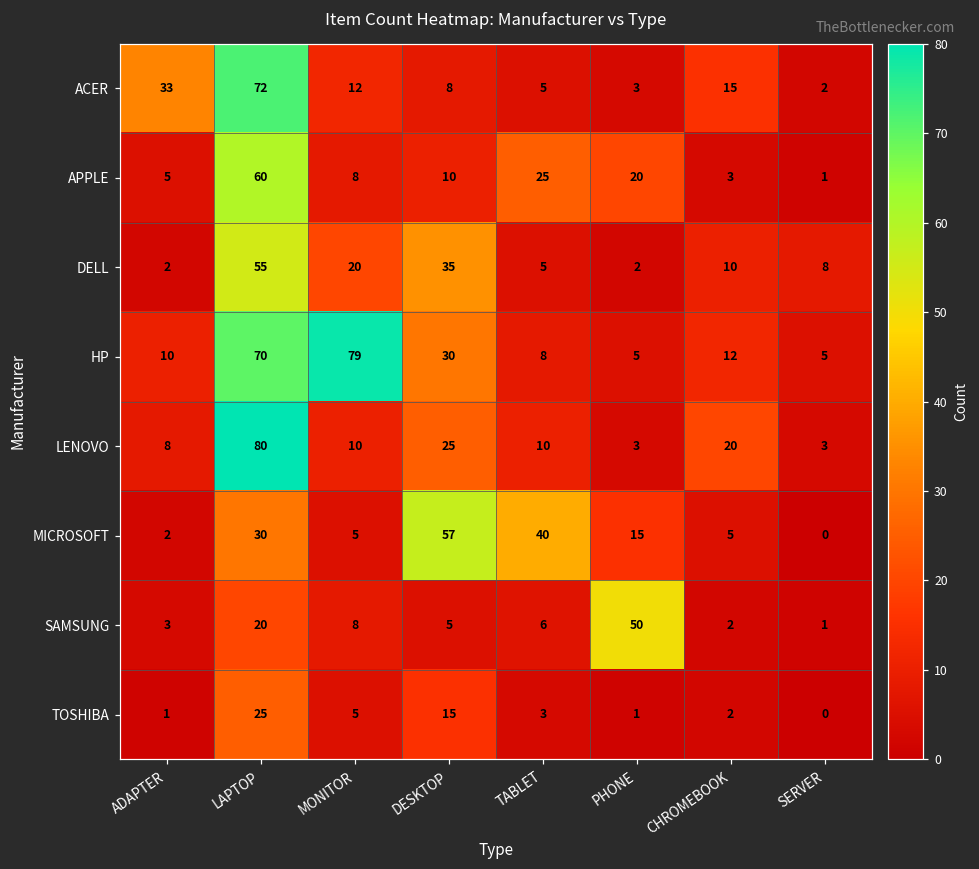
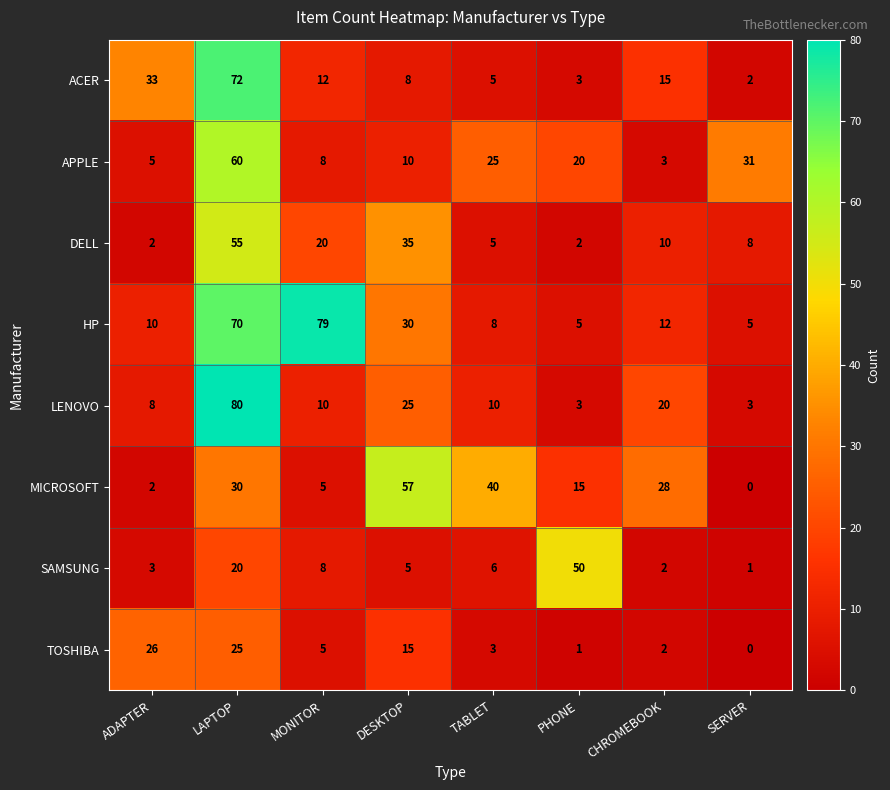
  {
    "ACER": {
      "ADAPTER": 33,
      "LAPTOP": 72,
      "MONITOR": 12,
      "DESKTOP": 8,
      "TABLET": 5,
      "PHONE": 3,
      "CHROMEBOOK": 15,
      "SERVER": 2
    },
    "APPLE": {
      "ADAPTER": 5,
      "LAPTOP": 60,
      "MONITOR": 8,
      "DESKTOP": 10,
      "TABLET": 25,
      "PHONE": 20,
      "CHROMEBOOK": 3,
-     "SERVER": 1
+     "SERVER": 31
    },
    "DELL": {
      "ADAPTER": 2,
      "LAPTOP": 55,
      "MONITOR": 20,
      "DESKTOP": 35,
      "TABLET": 5,
      "PHONE": 2,
      "CHROMEBOOK": 10,
      "SERVER": 8
    },
    "HP": {
      "ADAPTER": 10,
      "LAPTOP": 70,
      "MONITOR": 79,
      "DESKTOP": 30,
      "TABLET": 8,
      "PHONE": 5,
      "CHROMEBOOK": 12,
      "SERVER": 5
    },
    "LENOVO": {
      "ADAPTER": 8,
      "LAPTOP": 80,
      "MONITOR": 10,
      "DESKTOP": 25,
      "TABLET": 10,
      "PHONE": 3,
      "CHROMEBOOK": 20,
      "SERVER": 3
    },
    "MICROSOFT": {
      "ADAPTER": 2,
      "LAPTOP": 30,
      "MONITOR": 5,
      "DESKTOP": 57,
      "TABLET": 40,
      "PHONE": 15,
-     "CHROMEBOOK": 5,
+     "CHROMEBOOK": 28,
      "SERVER": 0
    },
    "SAMSUNG": {
      "ADAPTER": 3,
      "LAPTOP": 20,
      "MONITOR": 8,
      "DESKTOP": 5,
      "TABLET": 6,
      "PHONE": 50,
      "CHROMEBOOK": 2,
      "SERVER": 1
    },
    "TOSHIBA": {
-     "ADAPTER": 1,
+     "ADAPTER": 26,
      "LAPTOP": 25,
      "MONITOR": 5,
      "DESKTOP": 15,
      "TABLET": 3,
      "PHONE": 1,
      "CHROMEBOOK": 2,
      "SERVER": 0
    }
  }
